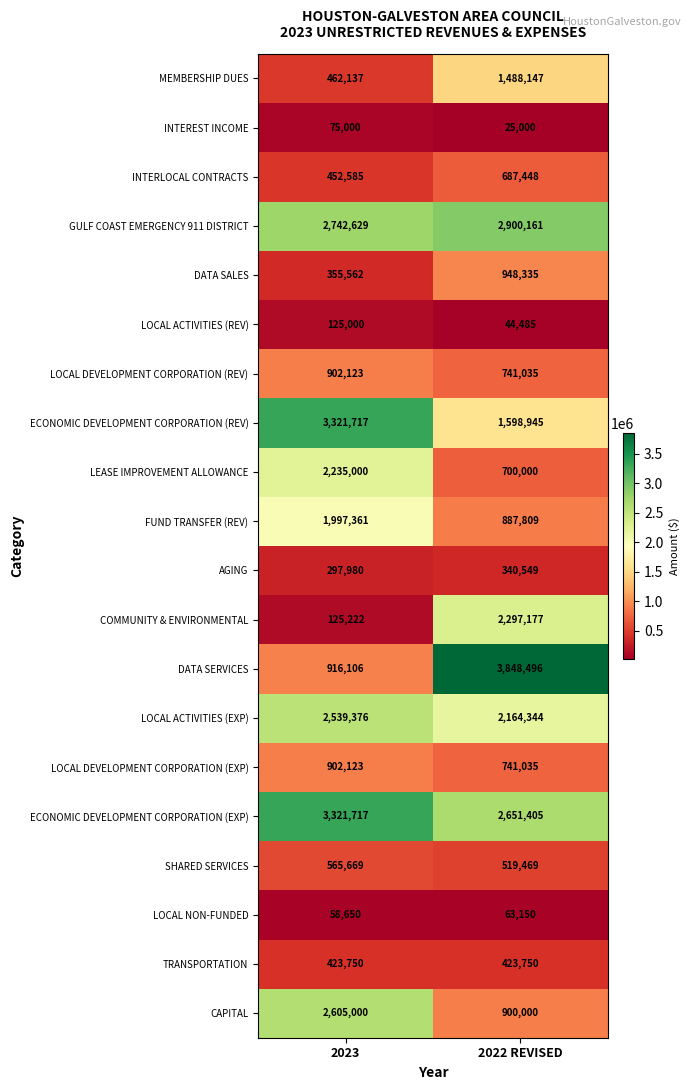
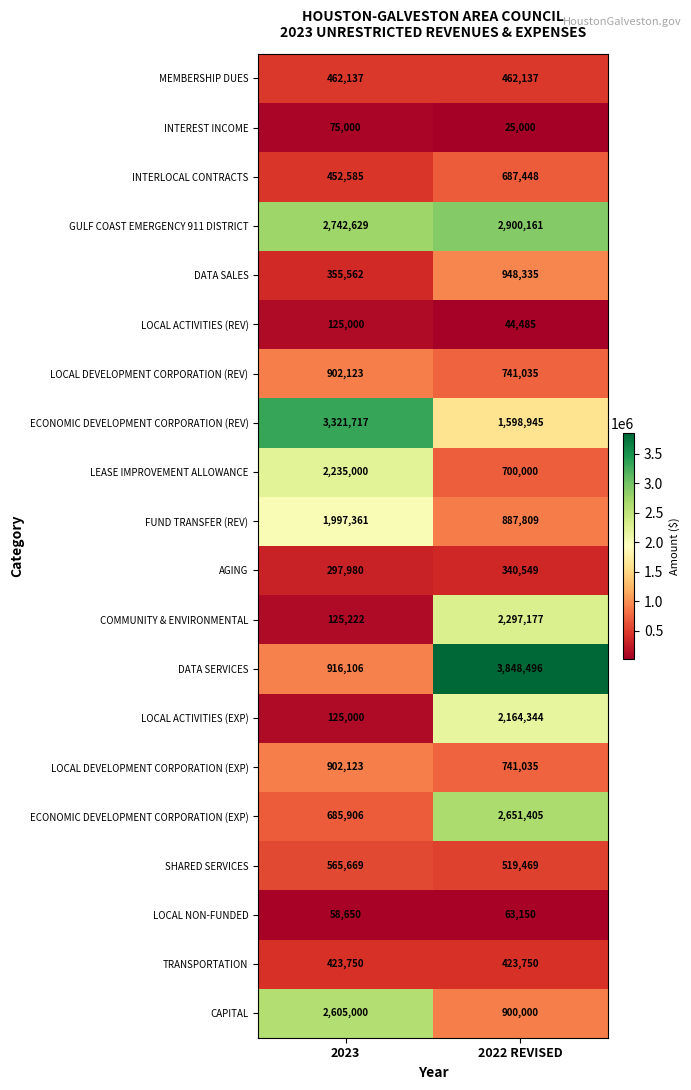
  {
    "MEMBERSHIP DUES": {
      "2023": "462,137",
-     "2022 REVISED": "1,488,147"
+     "2022 REVISED": "462,137"
    },
    "INTEREST INCOME": {
      "2023": "75,000",
      "2022 REVISED": "25,000"
    },
    "INTERLOCAL CONTRACTS": {
      "2023": "452,585",
      "2022 REVISED": "687,448"
    },
    "GULF COAST EMERGENCY 911 DISTRICT": {
      "2023": "2,742,629",
      "2022 REVISED": "2,900,161"
    },
    "DATA SALES": {
      "2023": "355,562",
      "2022 REVISED": "948,335"
    },
    "LOCAL ACTIVITIES (REV)": {
      "2023": "125,000",
      "2022 REVISED": "44,485"
    },
    "LOCAL DEVELOPMENT CORPORATION (REV)": {
      "2023": "902,123",
      "2022 REVISED": "741,035"
    },
    "ECONOMIC DEVELOPMENT CORPORATION (REV)": {
      "2023": "3,321,717",
      "2022 REVISED": "1,598,945"
    },
    "LEASE IMPROVEMENT ALLOWANCE": {
      "2023": "2,235,000",
      "2022 REVISED": "700,000"
    },
    "FUND TRANSFER (REV)": {
      "2023": "1,997,361",
      "2022 REVISED": "887,809"
    },
    "AGING": {
      "2023": "297,980",
      "2022 REVISED": "340,549"
    },
    "COMMUNITY & ENVIRONMENTAL": {
      "2023": "125,222",
      "2022 REVISED": "2,297,177"
    },
    "DATA SERVICES": {
      "2023": "916,106",
      "2022 REVISED": "3,848,496"
    },
    "LOCAL ACTIVITIES (EXP)": {
-     "2023": "2,539,376",
+     "2023": "125,000",
      "2022 REVISED": "2,164,344"
    },
    "LOCAL DEVELOPMENT CORPORATION (EXP)": {
      "2023": "902,123",
      "2022 REVISED": "741,035"
    },
    "ECONOMIC DEVELOPMENT CORPORATION (EXP)": {
-     "2023": "3,321,717",
+     "2023": "685,906",
      "2022 REVISED": "2,651,405"
    },
    "SHARED SERVICES": {
      "2023": "565,669",
      "2022 REVISED": "519,469"
    },
    "LOCAL NON-FUNDED": {
      "2023": "58,650",
      "2022 REVISED": "63,150"
    },
    "TRANSPORTATION": {
      "2023": "423,750",
      "2022 REVISED": "423,750"
    },
    "CAPITAL": {
      "2023": "2,605,000",
      "2022 REVISED": "900,000"
    }
  }
